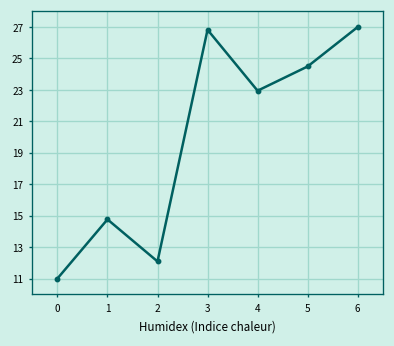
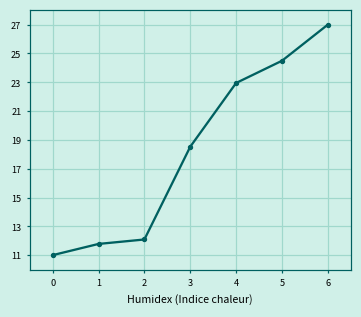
  {
    "0": 11.0,
-   "1": 14.8,
+   "1": 11.8,
    "2": 12.1,
-   "3": 26.8,
+   "3": 18.5,
    "4": 22.9,
    "5": 24.5,
    "6": 27.0
  }
